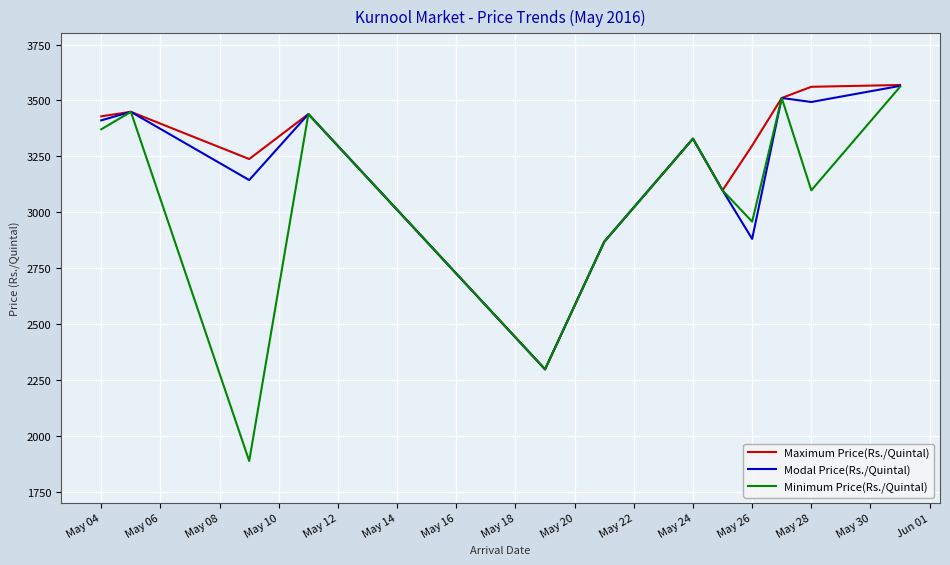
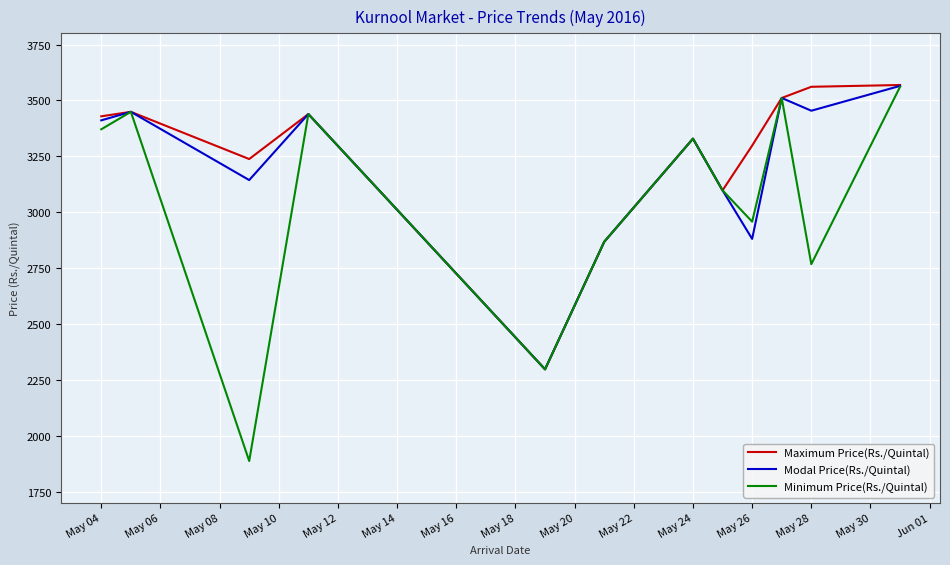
  {
    "Maximum Price(Rs./Quintal)": {
      "May 04": 3430,
      "May 26": 3300,
      "May 28": 3560
    },
    "Modal Price(Rs./Quintal)": {
      "May 04": 3410,
      "May 26": 2880,
-     "May 28": 3490
+     "May 28": 3450
    },
    "Minimum Price(Rs./Quintal)": {
      "May 04": 3370,
      "May 26": 2960,
-     "May 28": 3100
+     "May 28": 2770
    }
  }
